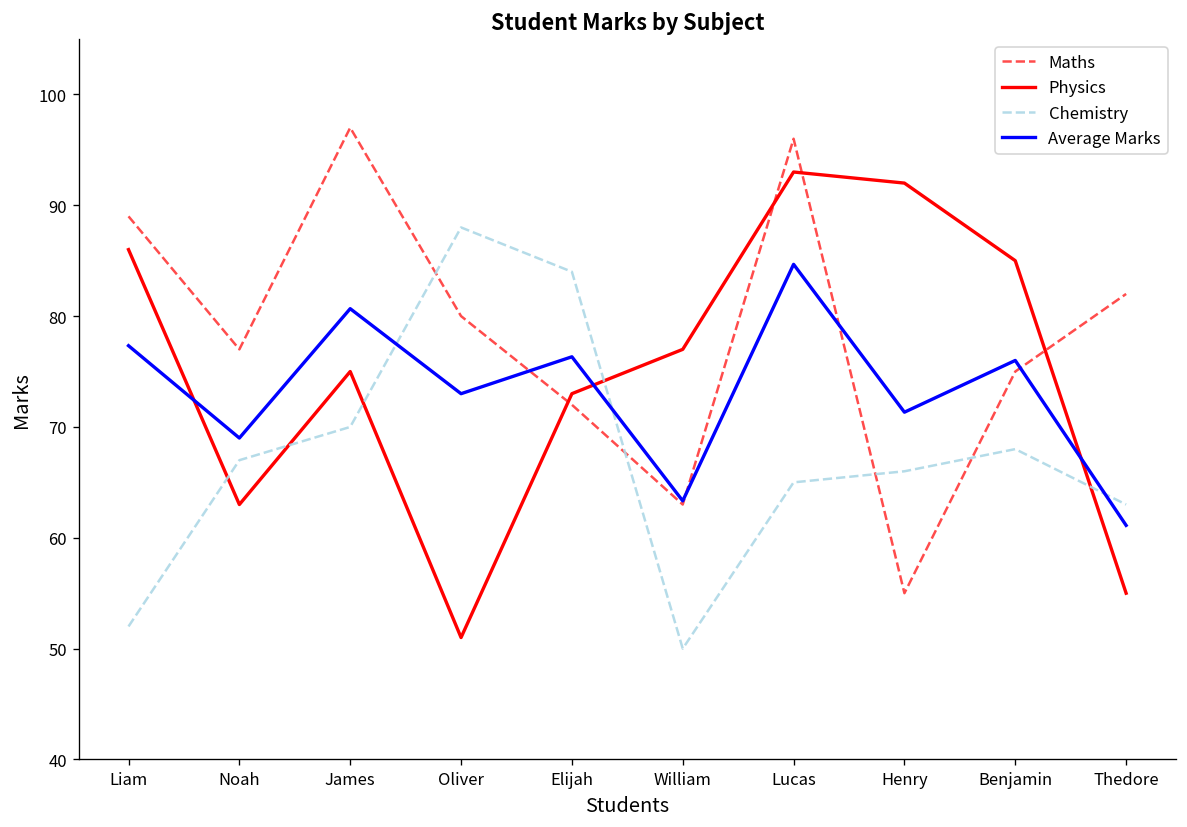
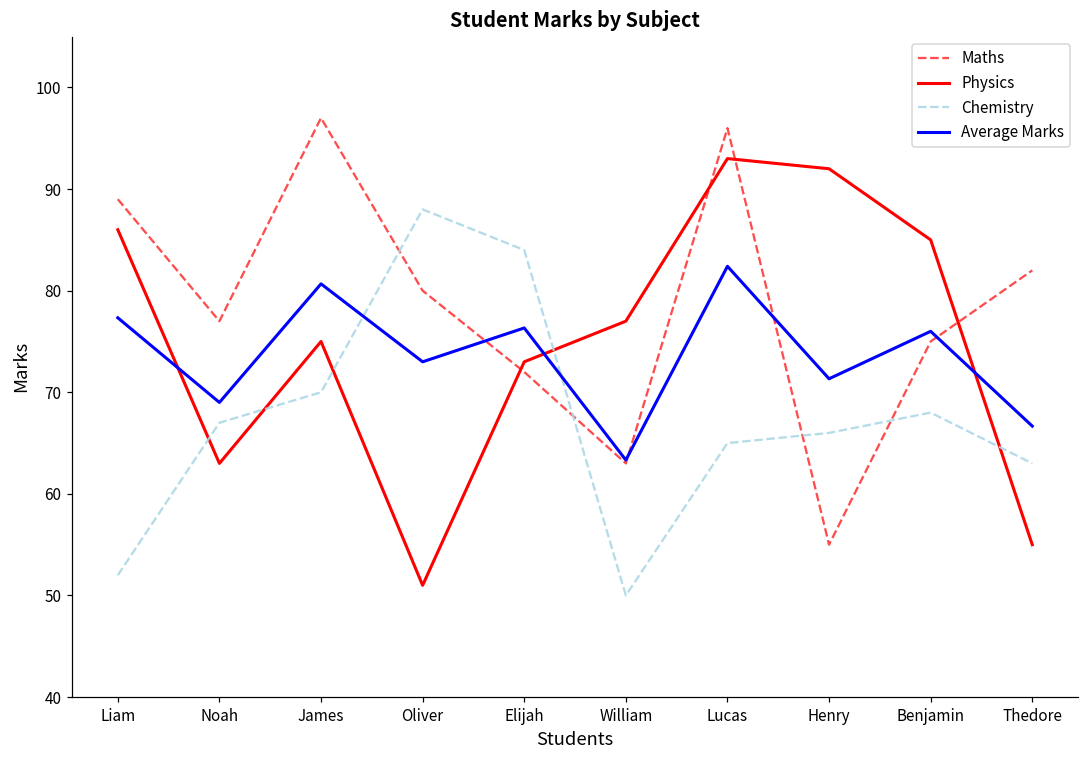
  {
    "Chemistry": {
      "Liam": 52,
      "Noah": 67,
      "James": 70,
      "Oliver": 88,
      "Elijah": 84,
      "William": 50,
      "Lucas": 65,
      "Henry": 66,
      "Benjamin": 68,
      "Thedore": 63
    },
    "Average Marks": {
      "Liam": 77,
      "Noah": 69,
      "James": 81,
      "Oliver": 73,
      "Elijah": 76,
      "William": 63,
-     "Lucas": 85,
+     "Lucas": 82,
      "Henry": 71,
      "Benjamin": 76,
-     "Thedore": 61
+     "Thedore": 67
    }
  }
